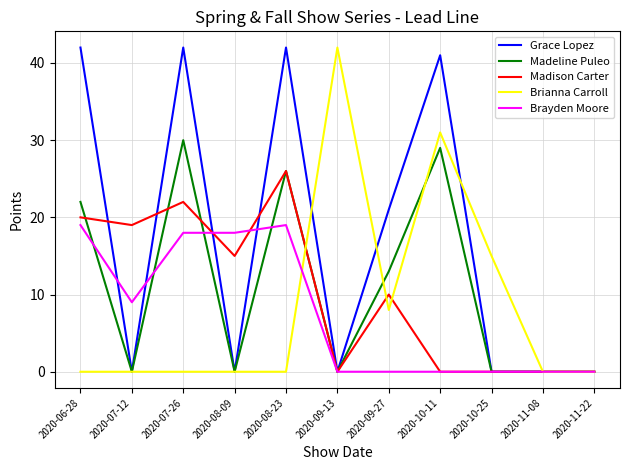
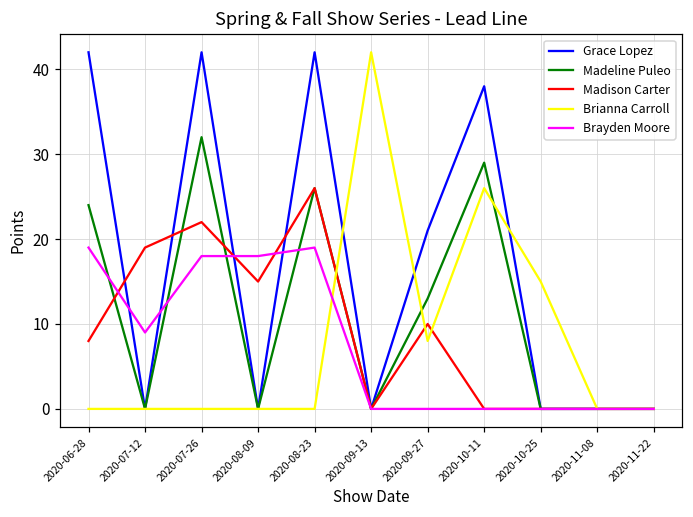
  {
    "Grace Lopez": {
      "2020-06-28": 42,
      "2020-07-26": 42,
      "2020-08-23": 42,
      "2020-09-27": 21,
-     "2020-10-11": 41
+     "2020-10-11": 38
    },
    "Madeline Puleo": {
-     "2020-06-28": 22,
-     "2020-07-26": 30,
+     "2020-06-28": 24,
+     "2020-07-26": 32,
      "2020-09-27": 13,
      "2020-10-11": 29
    },
    "Madison Carter": {
-     "2020-06-28": 20,
+     "2020-06-28": 8,
      "2020-07-12": 19,
      "2020-07-26": 22,
      "2020-08-09": 15,
      "2020-09-27": 10
    },
    "Brianna Carroll": {
      "2020-06-28": 0,
      "2020-07-26": 0,
      "2020-08-23": 0,
      "2020-09-13": 42,
      "2020-09-27": 8,
-     "2020-10-11": 31,
+     "2020-10-11": 26,
      "2020-10-25": 15
    },
    "Brayden Moore": {
      "2020-06-28": 19,
      "2020-07-12": 9,
      "2020-07-26": 18,
      "2020-08-09": 18,
      "2020-08-23": 19,
      "2020-09-27": 0
    }
  }
